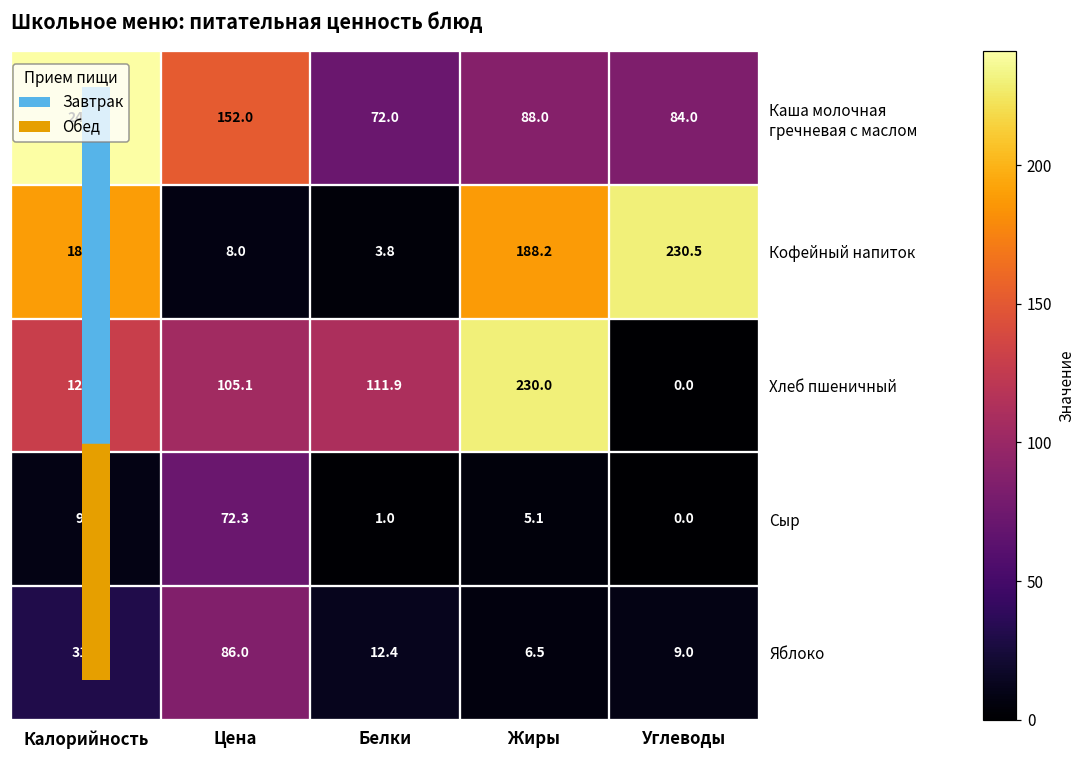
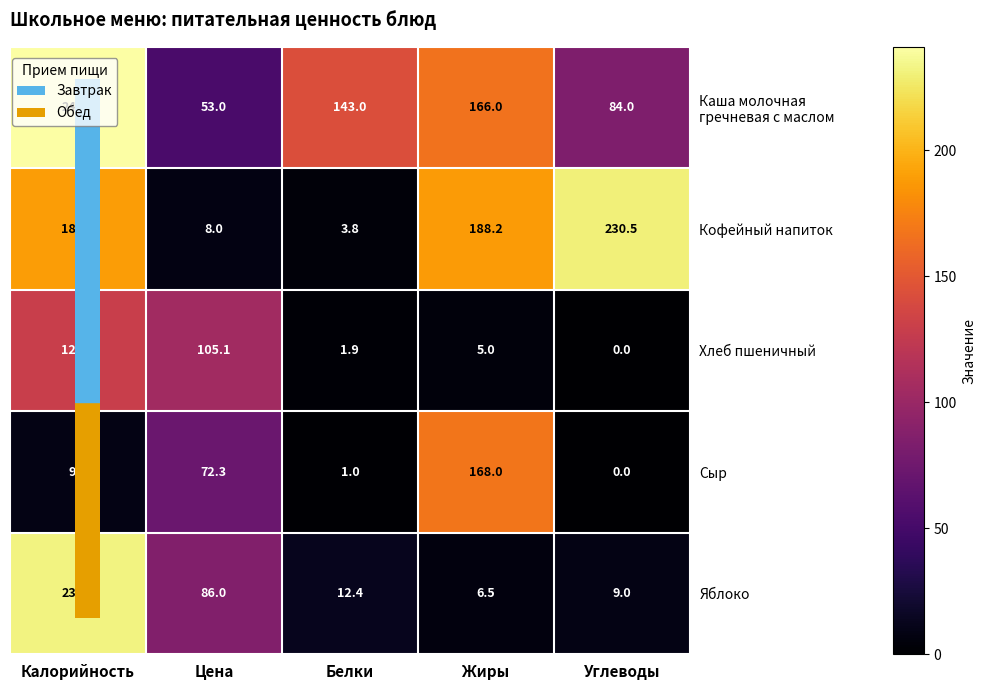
  {
    "Каша молочная гречневая с маслом": {
-     "Цена": 152.0,
-     "Белки": 72.0,
-     "Жиры": 88.0,
+     "Цена": 53.0,
+     "Белки": 143.0,
+     "Жиры": 166.0,
      "Углеводы": 84.0
    },
    "Кофейный напиток": {
      "Калорийность": 189.1,
      "Цена": 8.0,
      "Белки": 3.8,
      "Жиры": 188.2,
      "Углеводы": 230.5
    },
    "Хлеб пшеничный": {
      "Калорийность": 129.8,
      "Цена": 105.1,
-     "Белки": 111.9,
-     "Жиры": 230.0,
+     "Белки": 1.9,
+     "Жиры": 5.0,
      "Углеводы": 0.0
    },
    "Сыр": {
      "Калорийность": 9.2,
      "Цена": 72.3,
      "Белки": 1.0,
-     "Жиры": 5.1,
+     "Жиры": 168.0,
      "Углеводы": 0.0
    },
    "Яблоко": {
-     "Калорийность": 31.0,
+     "Калорийность": 232.0,
      "Цена": 86.0,
      "Белки": 12.4,
      "Жиры": 6.5,
      "Углеводы": 9.0
    }
  }
